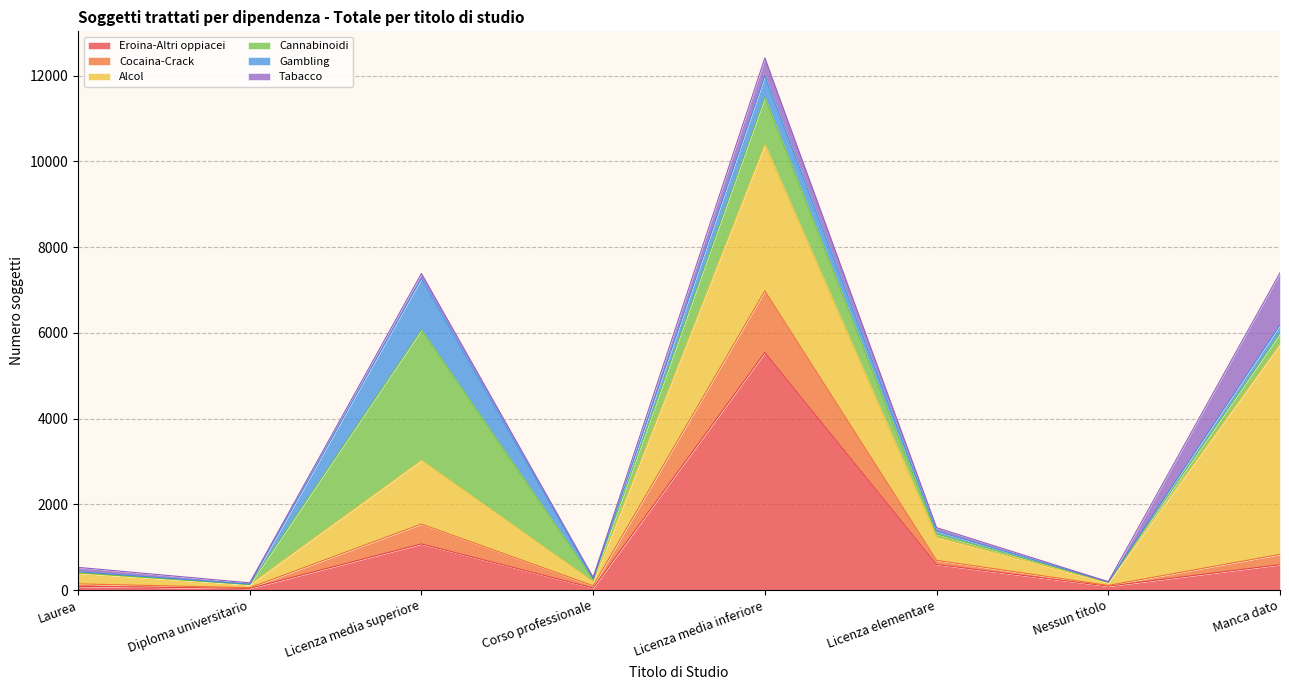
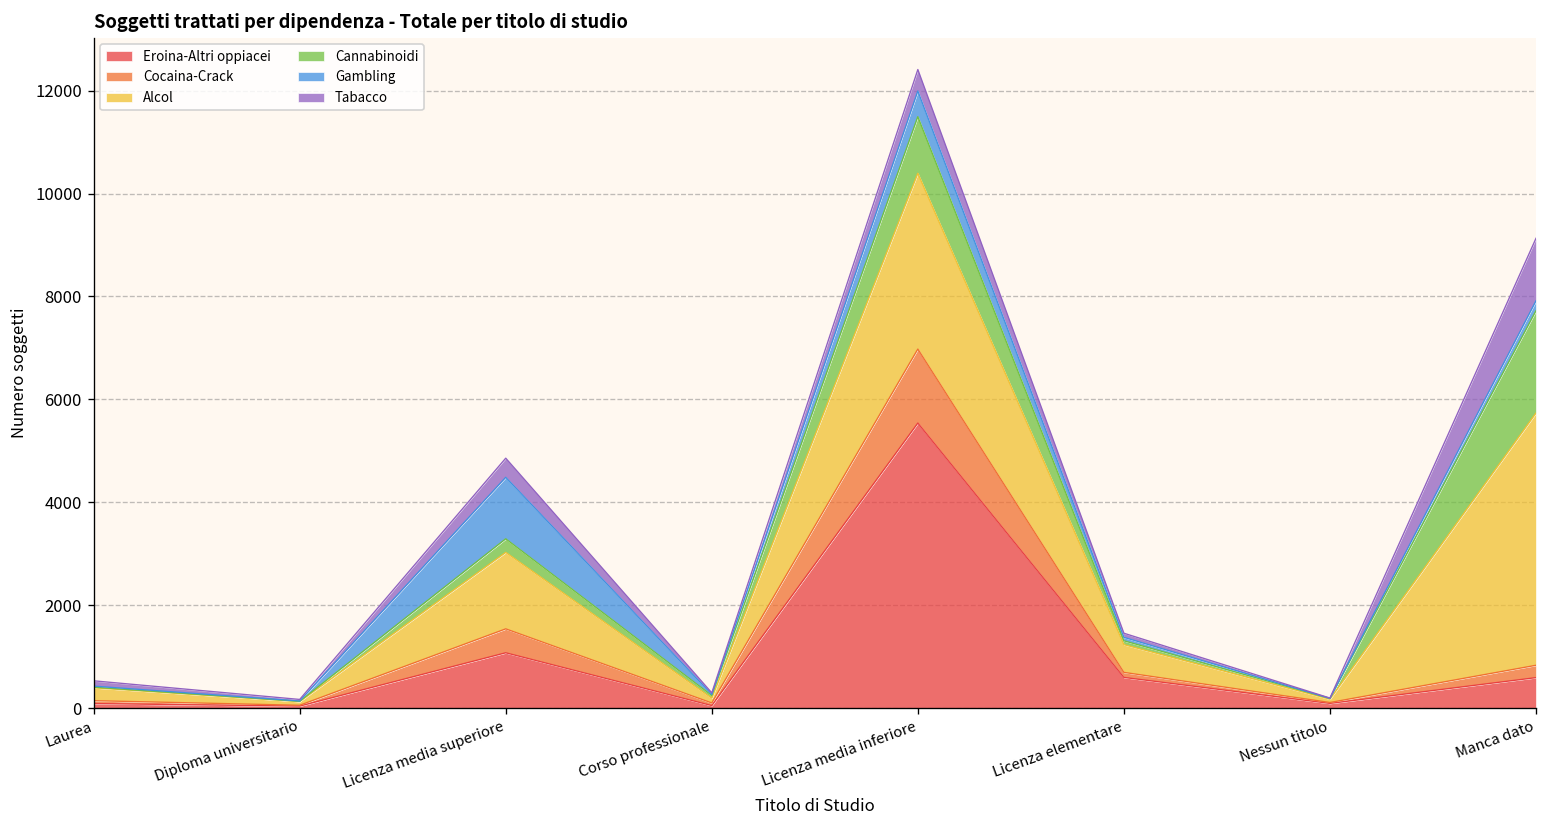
  {
    "Alcol": {
      "Licenza media superiore": 1500,
      "Licenza media inferiore": 3400,
      "Licenza elementare": 500,
      "Manca dato": 4900
    },
    "Cannabinoidi": {
-     "Licenza media superiore": 3000,
+     "Licenza media superiore": 300,
      "Licenza media inferiore": 1100,
      "Licenza elementare": 100,
-     "Manca dato": 300
+     "Manca dato": 2000
    },
    "Gambling": {
      "Licenza media superiore": 1200,
      "Licenza media inferiore": 500,
      "Licenza elementare": 100,
      "Manca dato": 200
    },
    "Tabacco": {
      "Laurea": 100,
-     "Licenza media superiore": 100,
+     "Licenza media superiore": 400,
      "Licenza media inferiore": 400,
      "Licenza elementare": 100,
      "Manca dato": 1200
    }
  }
